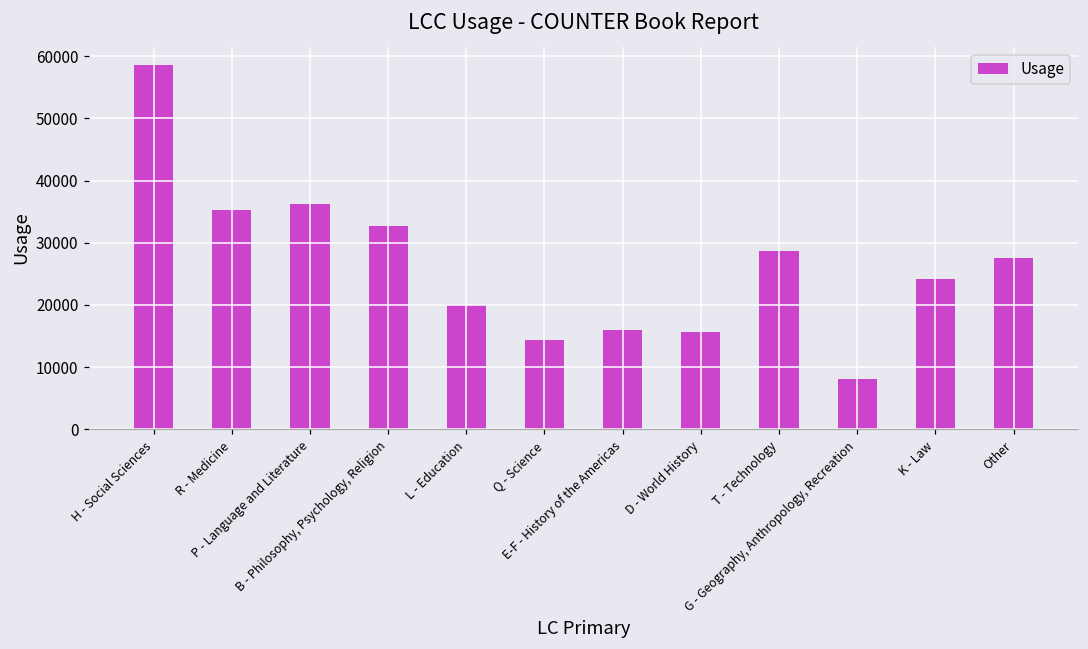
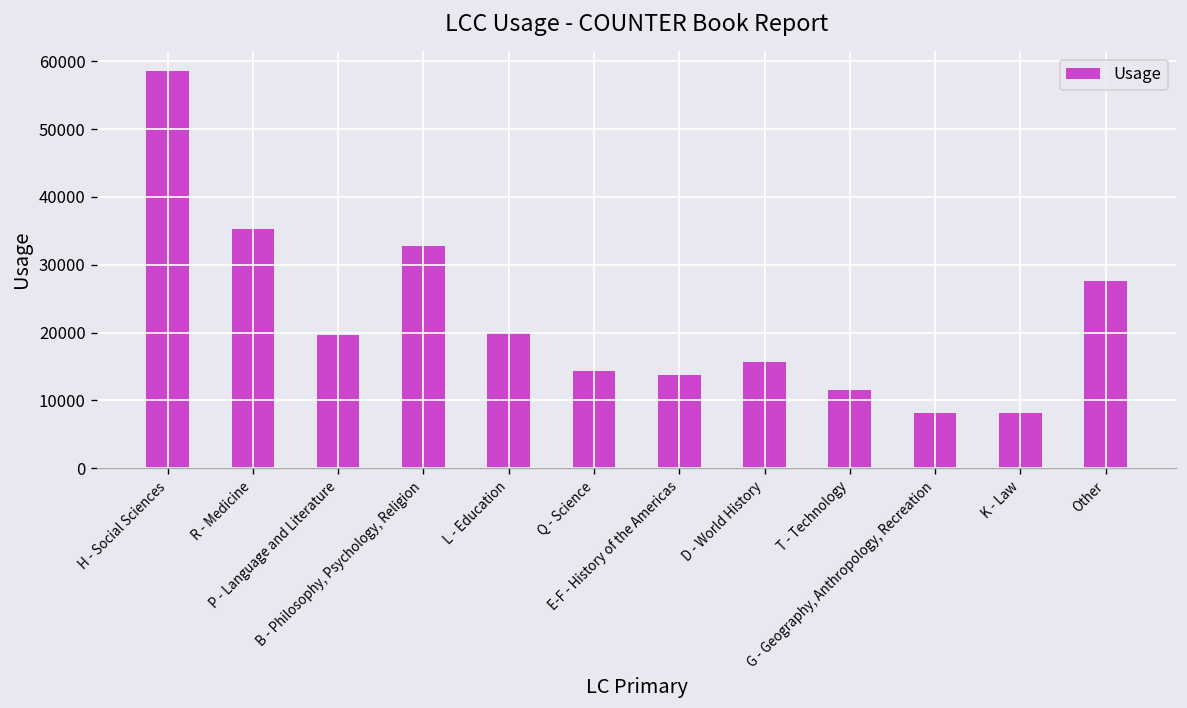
  {
    "H - Social Sciences": 59000,
    "R - Medicine": 35000,
-   "P - Language and Literature": 36000,
+   "P - Language and Literature": 20000,
    "B - Philosophy, Psychology, Religion": 33000,
    "L - Education": 20000,
    "Q - Science": 14000,
-   "E-F - History of the Americas": 16000,
+   "E-F - History of the Americas": 14000,
    "D - World History": 16000,
-   "T - Technology": 29000,
+   "T - Technology": 12000,
    "G - Geography, Anthropology, Recreation": 8000,
-   "K - Law": 24000,
+   "K - Law": 8000,
    "Other": 28000
  }
